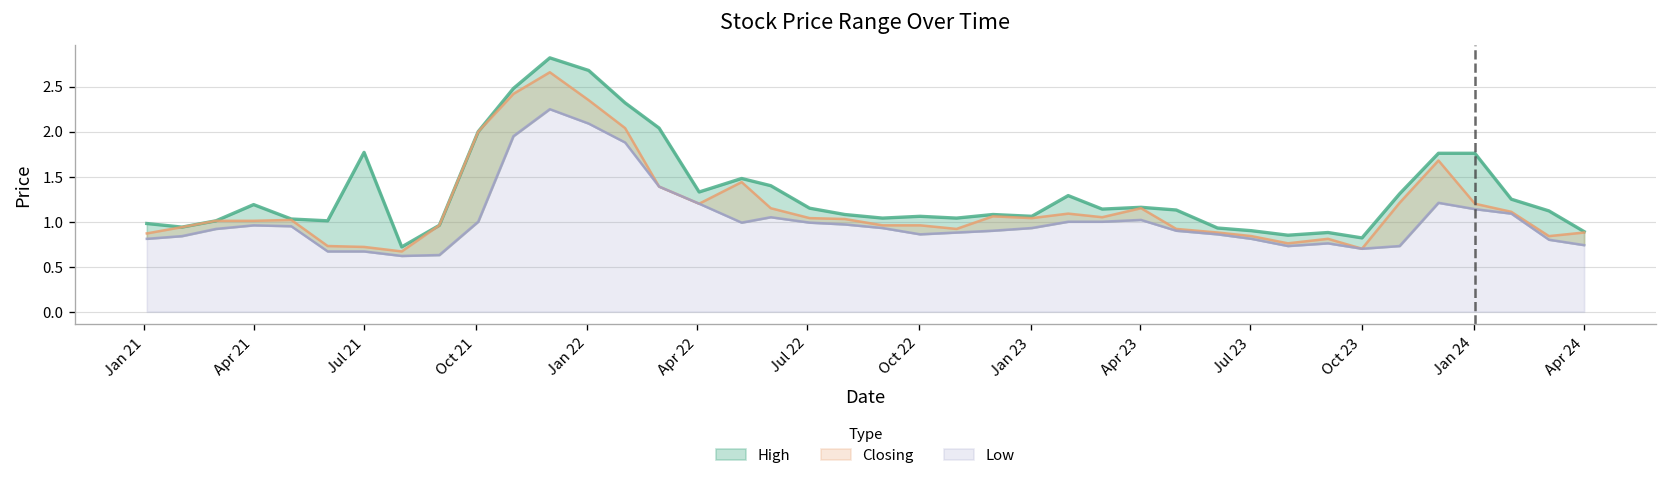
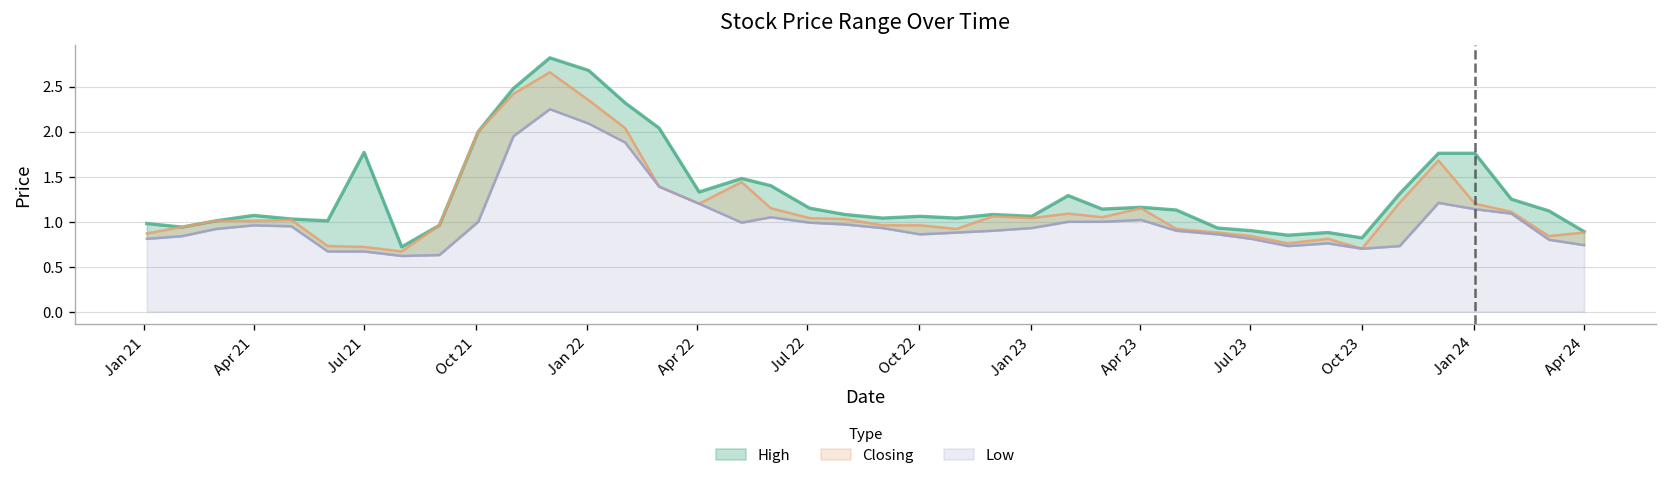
  {
    "High": {
-     "Apr 21": 1.2,
+     "Apr 21": 1.1,
      "Jul 21": 1.8,
      "Oct 23": 0.8
    }
  }
